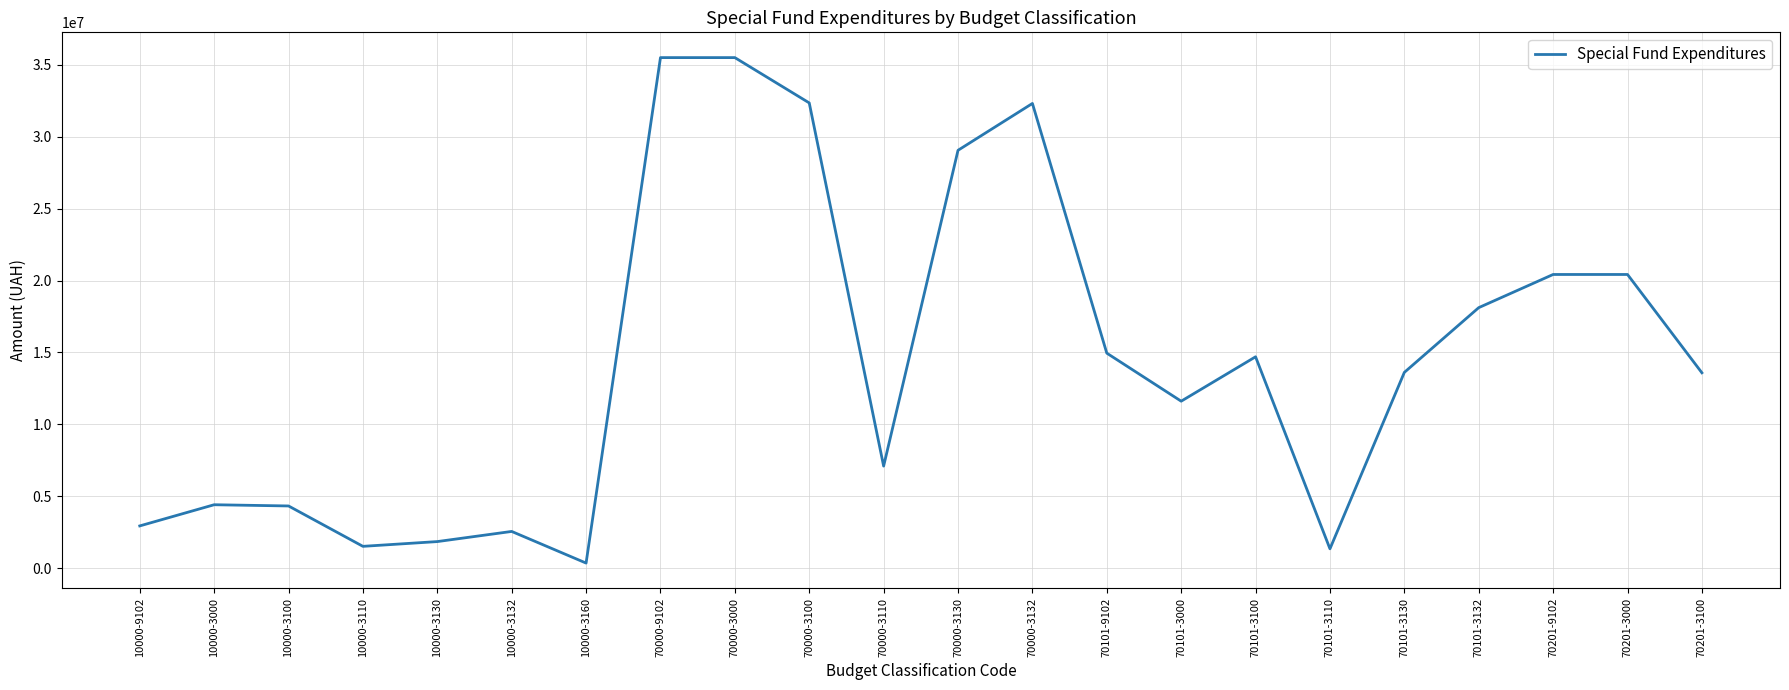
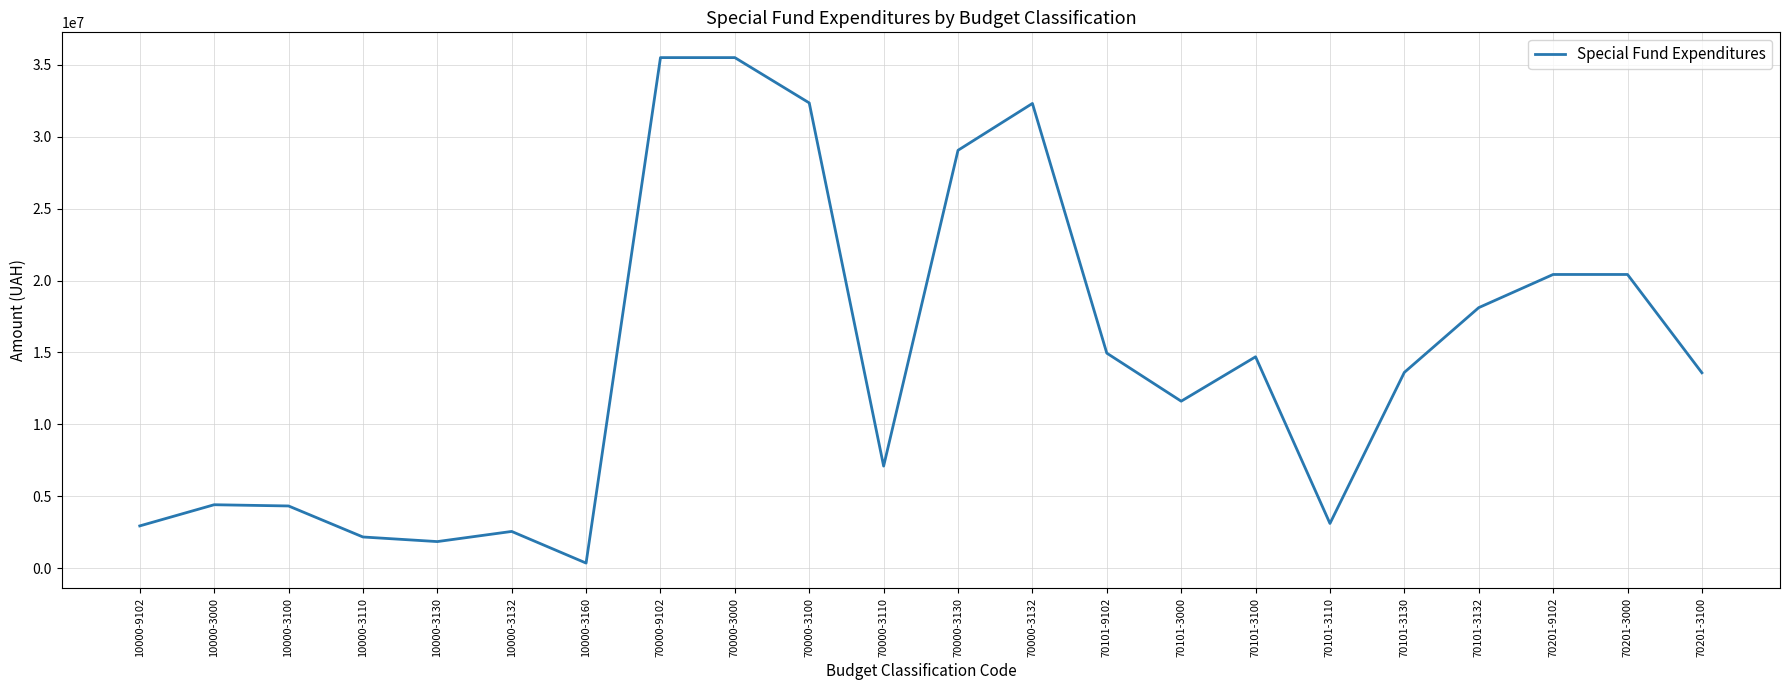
  {
    "10000-9102": 2900000,
    "10000-3000": 4400000,
    "10000-3100": 4300000,
-   "10000-3110": 1500000,
+   "10000-3110": 2200000,
    "10000-3130": 1800000,
    "10000-3132": 2500000,
    "10000-3160": 300000,
    "70000-9102": 35500000,
    "70000-3000": 35500000,
    "70000-3100": 32400000,
    "70000-3110": 7100000,
    "70000-3130": 29100000,
    "70000-3132": 32300000,
    "70101-9102": 15000000,
    "70101-3000": 11600000,
    "70101-3100": 14700000,
-   "70101-3110": 1300000,
+   "70101-3110": 3100000,
    "70101-3130": 13600000,
    "70101-3132": 18100000,
    "70201-9102": 20400000,
    "70201-3000": 20400000,
    "70201-3100": 13600000
  }
